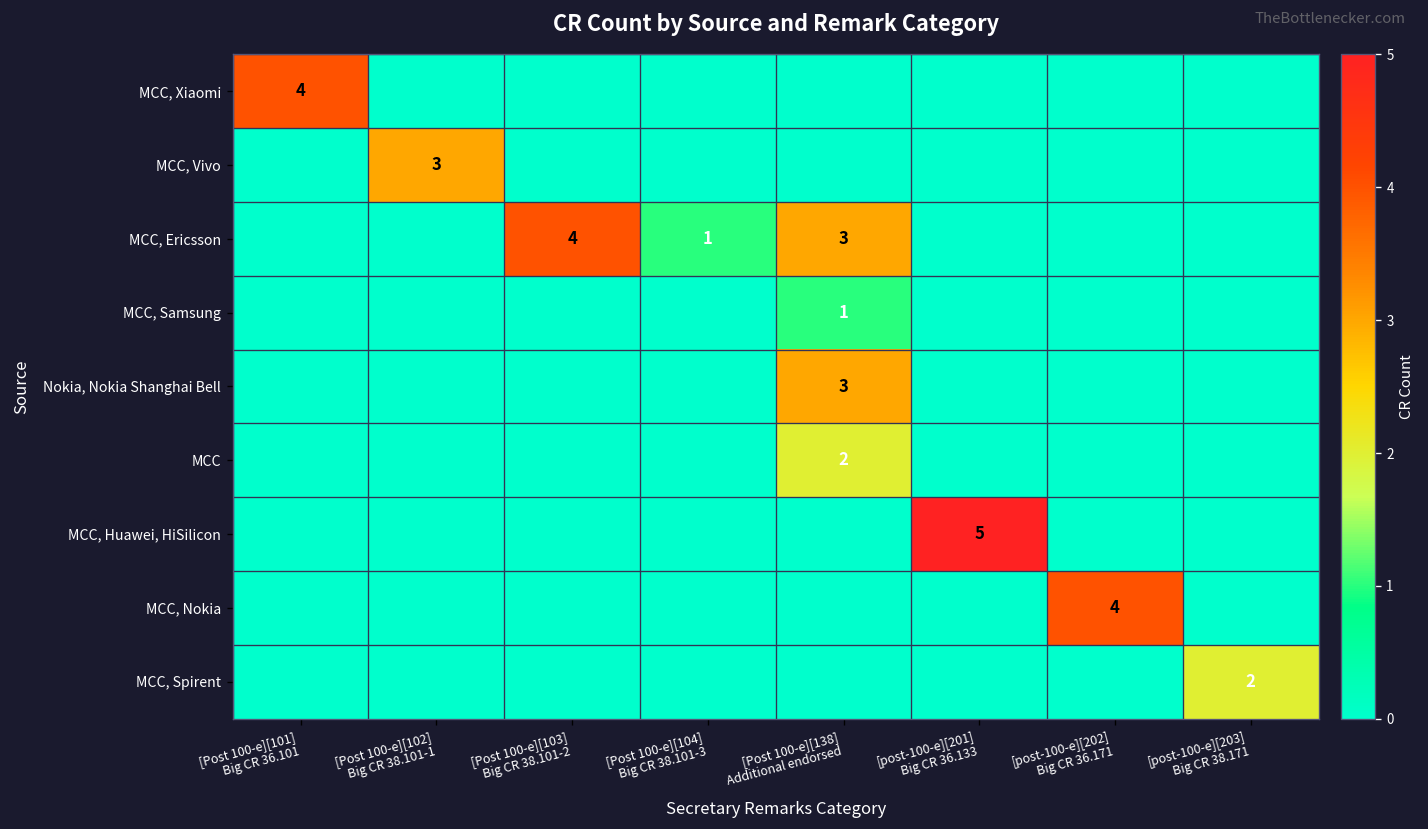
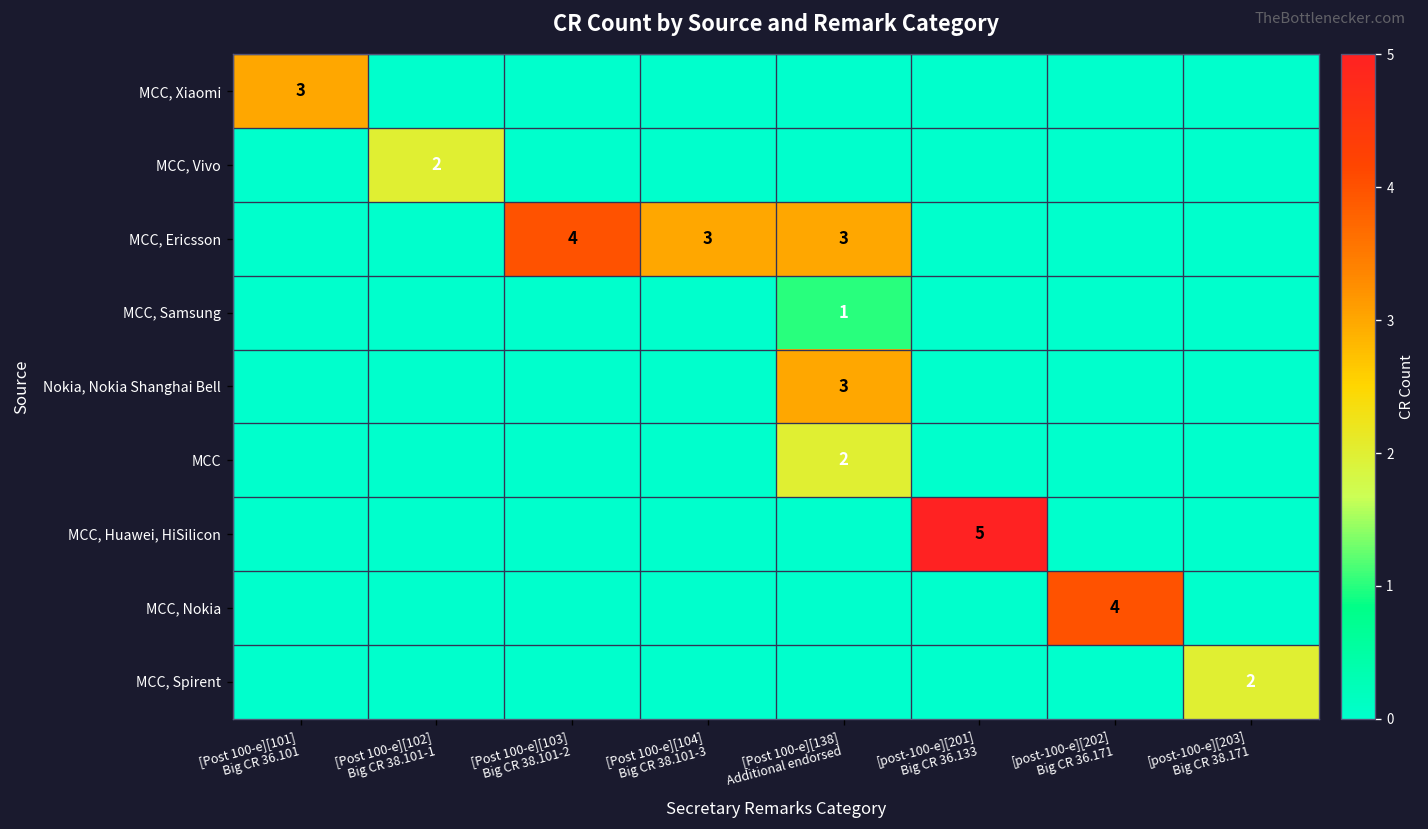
  {
    "MCC, Xiaomi": {
-     "[Post 100-e][101] Big CR 36.101": 4
+     "[Post 100-e][101] Big CR 36.101": 3
    },
    "MCC, Vivo": {
-     "[Post 100-e][102] Big CR 38.101-1": 3
+     "[Post 100-e][102] Big CR 38.101-1": 2
    },
    "MCC, Ericsson": {
      "[Post 100-e][103] Big CR 38.101-2": 4,
-     "[Post 100-e][104] Big CR 38.101-3": 1,
+     "[Post 100-e][104] Big CR 38.101-3": 3,
      "[Post 100-e][138] Additional endorsed": 3
    },
    "MCC, Samsung": {
      "[Post 100-e][138] Additional endorsed": 1
    },
    "Nokia, Nokia Shanghai Bell": {
      "[Post 100-e][138] Additional endorsed": 3
    },
    "MCC": {
      "[Post 100-e][138] Additional endorsed": 2
    },
    "MCC, Huawei, HiSilicon": {
      "[post-100-e][201] Big CR 36.133": 5
    },
    "MCC, Nokia": {
      "[post-100-e][202] Big CR 36.171": 4
    },
    "MCC, Spirent": {
      "[post-100-e][203] Big CR 38.171": 2
    }
  }
